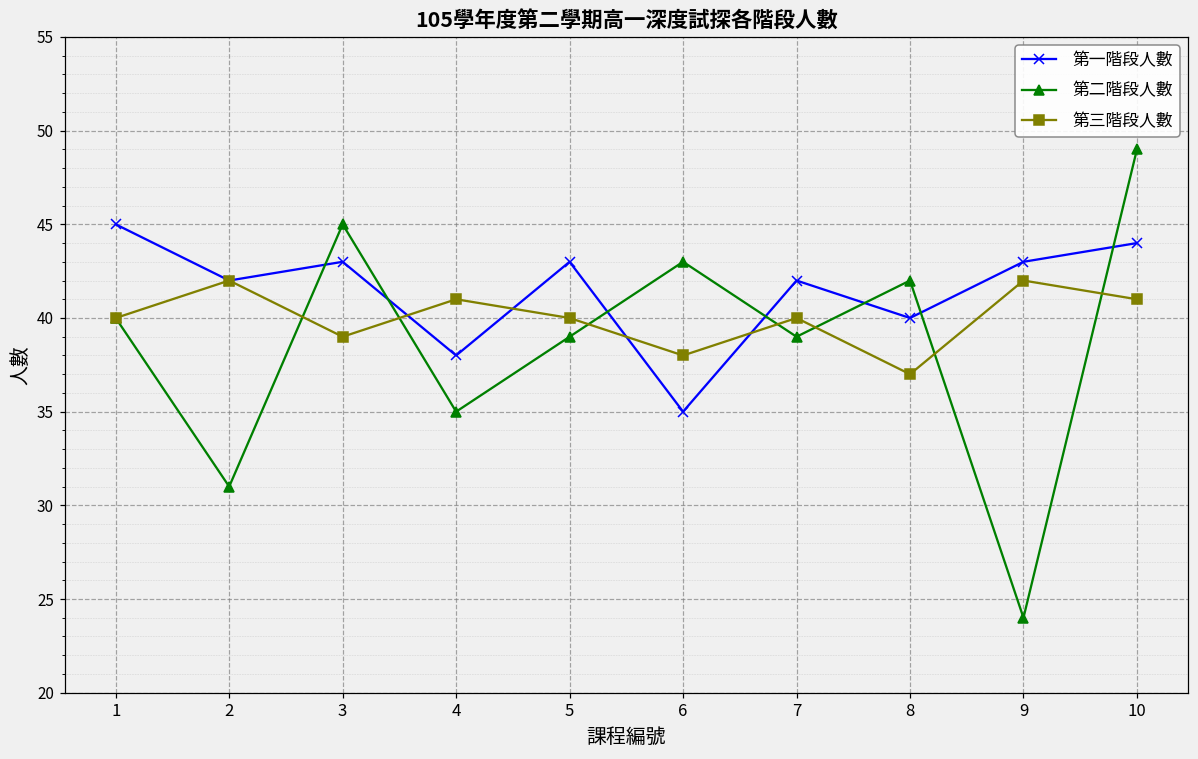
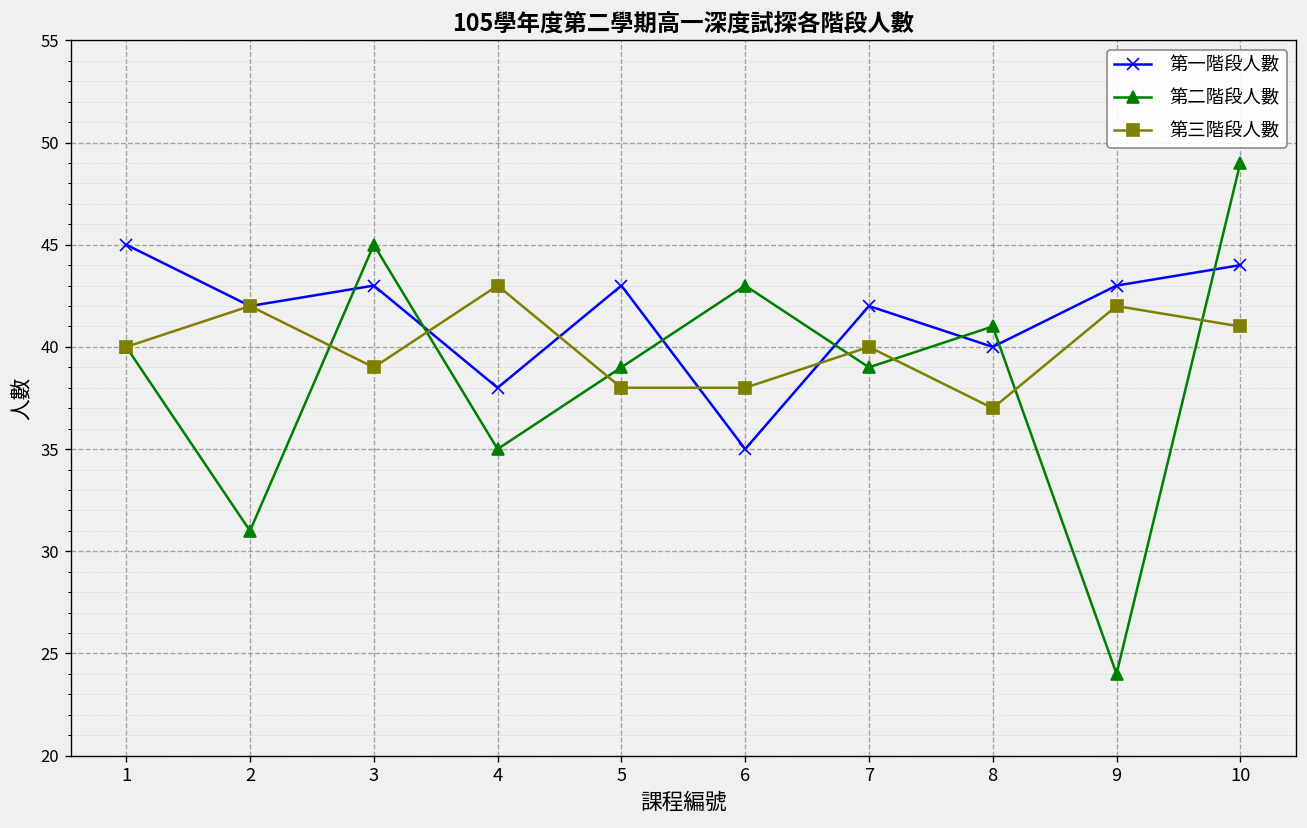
  {
    "第一階段人數": {
      "1": 45,
      "3": 43,
      "4": 38,
      "5": 43,
      "6": 35,
      "7": 42,
      "8": 40,
      "9": 43,
      "10": 44
    },
    "第二階段人數": {
      "2": 31,
      "3": 45,
      "4": 35,
      "5": 39,
      "6": 43,
      "7": 39,
-     "8": 42,
+     "8": 41,
      "9": 24,
      "10": 49
    },
    "第三階段人數": {
      "3": 39,
-     "4": 41,
-     "5": 40,
+     "4": 43,
+     "5": 38,
      "6": 38,
      "7": 40,
      "8": 37,
      "9": 42,
      "10": 41
    }
  }
